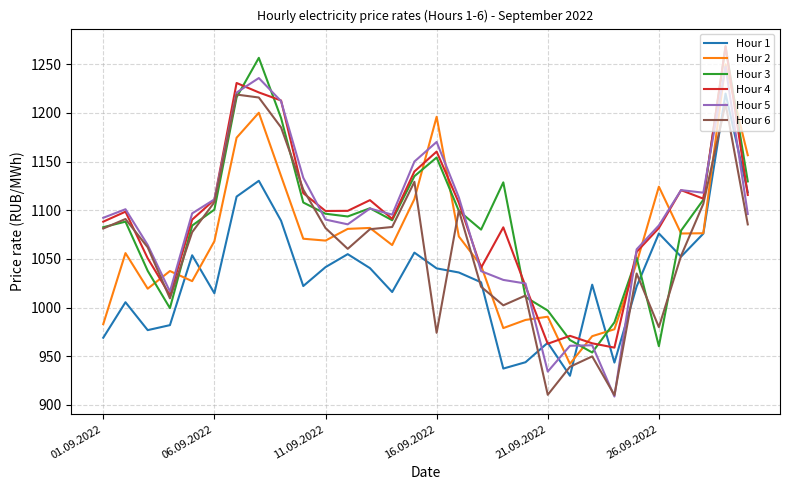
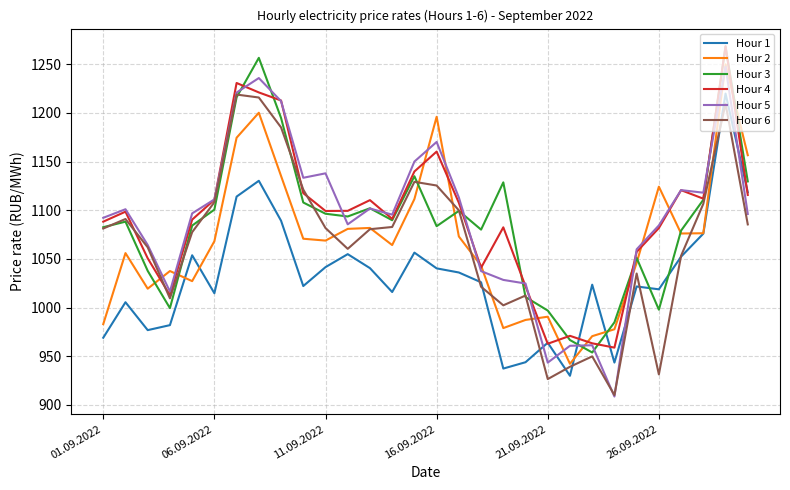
  {
    "Hour 1": {
      "01.09.2022": 970,
      "06.09.2022": 1010,
      "11.09.2022": 1040,
      "16.09.2022": 1040,
-     "26.09.2022": 1080
+     "26.09.2022": 1020
    },
    "Hour 2": {
      "01.09.2022": 980,
      "06.09.2022": 1070,
      "11.09.2022": 1070,
      "16.09.2022": 1200,
      "21.09.2022": 990,
      "26.09.2022": 1120
    },
    "Hour 3": {
      "06.09.2022": 1100,
      "11.09.2022": 1100,
-     "16.09.2022": 1150,
+     "16.09.2022": 1080,
      "21.09.2022": 1000,
-     "26.09.2022": 960
+     "26.09.2022": 1000
    },
    "Hour 4": {
      "01.09.2022": 1090,
      "11.09.2022": 1100,
      "16.09.2022": 1160,
      "26.09.2022": 1080
    },
    "Hour 5": {
      "01.09.2022": 1090,
-     "11.09.2022": 1090,
+     "11.09.2022": 1140,
      "16.09.2022": 1170,
-     "21.09.2022": 930,
+     "21.09.2022": 940,
      "26.09.2022": 1080
    },
    "Hour 6": {
      "11.09.2022": 1080,
-     "16.09.2022": 970,
-     "21.09.2022": 910,
-     "26.09.2022": 980
+     "16.09.2022": 1130,
+     "21.09.2022": 930,
+     "26.09.2022": 930
    }
  }
